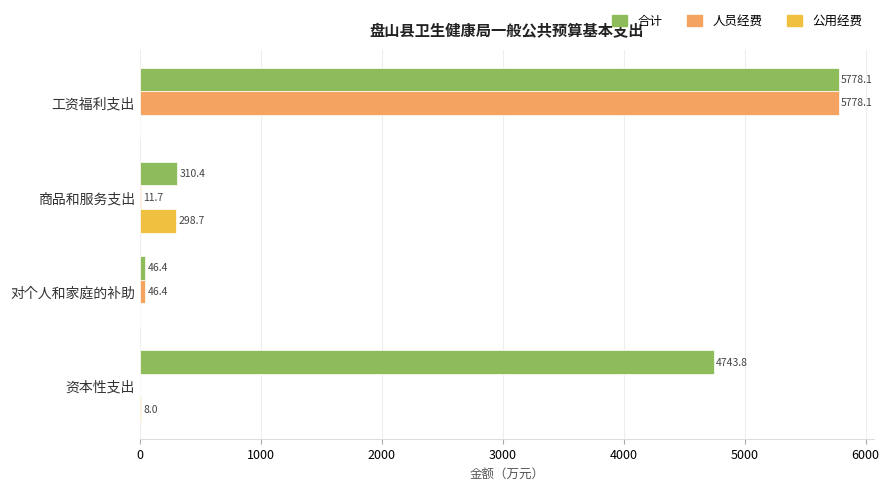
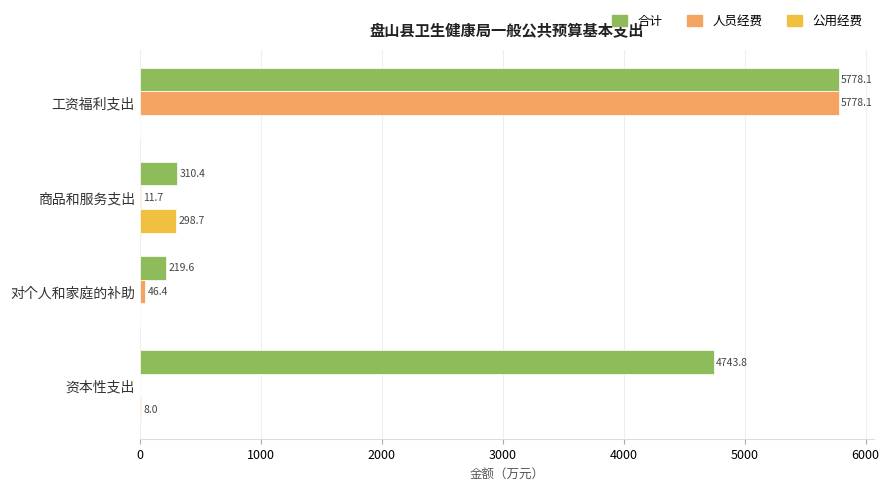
  {
    "合计": {
      "工资福利支出": 5778.1,
      "商品和服务支出": 310.4,
-     "对个人和家庭的补助": 46.4,
+     "对个人和家庭的补助": 219.6,
      "资本性支出": 4743.8
    }
  }
